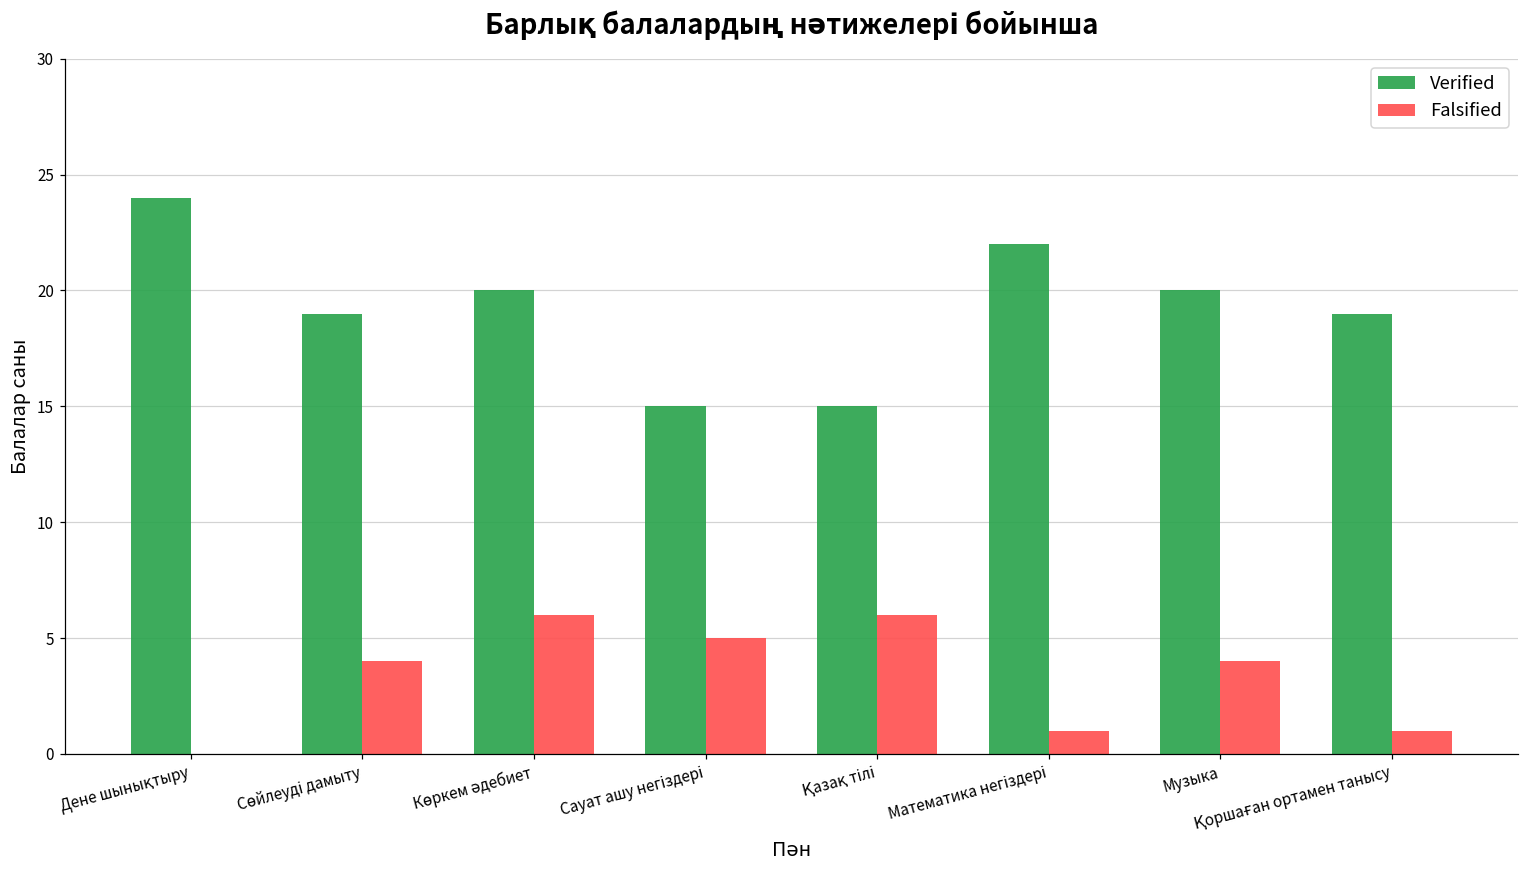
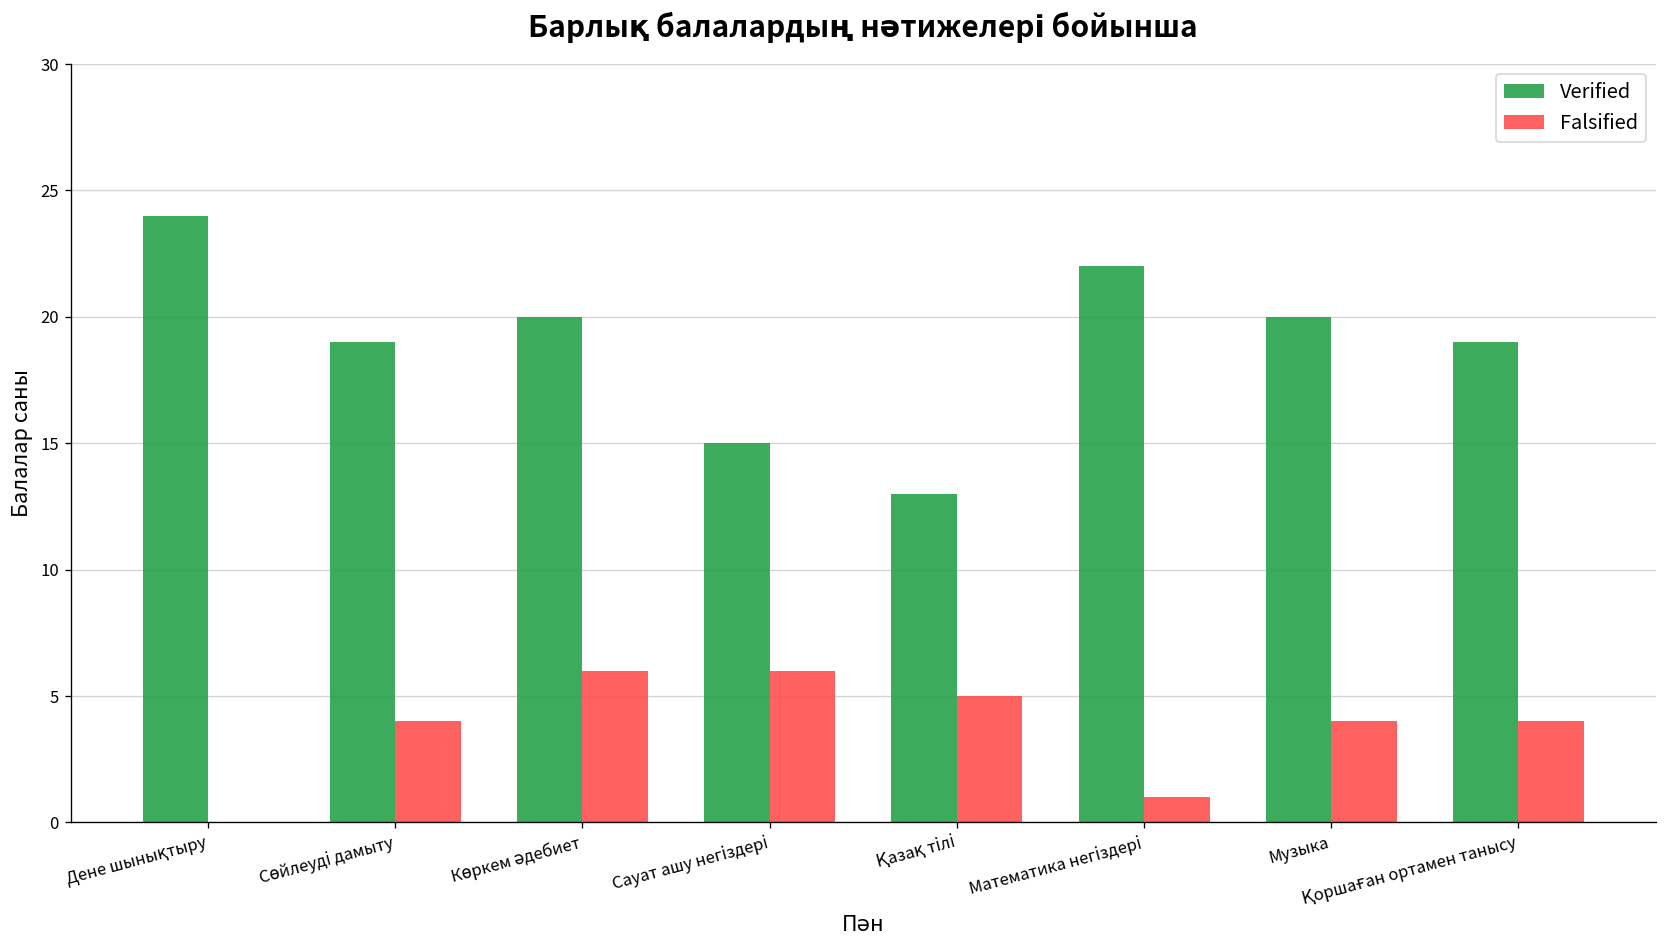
  {
    "Verified": {
      "Дене шынықтыру": 24,
      "Сөйлеуді дамыту": 19,
      "Көркем әдебиет": 20,
      "Сауат ашу негіздері": 15,
-     "Қазақ тілі": 15,
+     "Қазақ тілі": 13,
      "Математика негіздері": 22,
      "Музыка": 20,
      "Қоршаған ортамен танысу": 19
    },
    "Falsified": {
      "Дене шынықтыру": 0,
      "Сөйлеуді дамыту": 4,
      "Көркем әдебиет": 6,
-     "Сауат ашу негіздері": 5,
-     "Қазақ тілі": 6,
+     "Сауат ашу негіздері": 6,
+     "Қазақ тілі": 5,
      "Математика негіздері": 1,
      "Музыка": 4,
-     "Қоршаған ортамен танысу": 1
+     "Қоршаған ортамен танысу": 4
    }
  }
